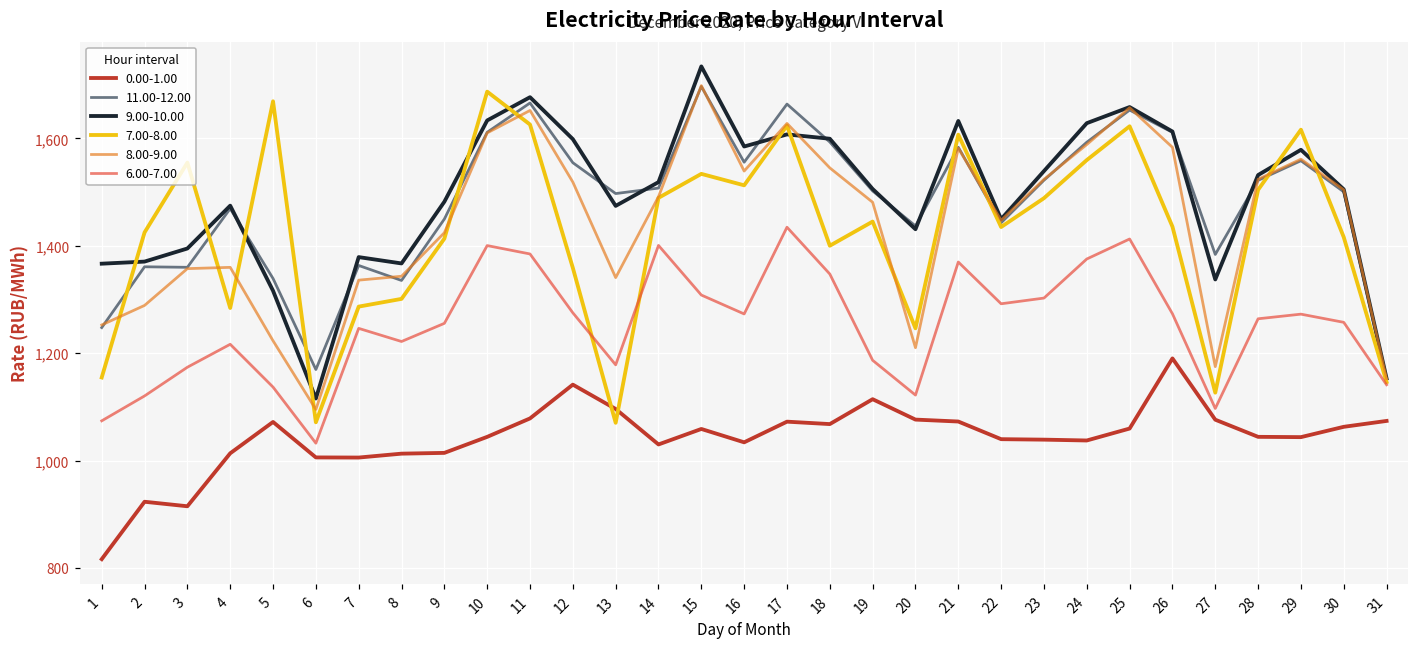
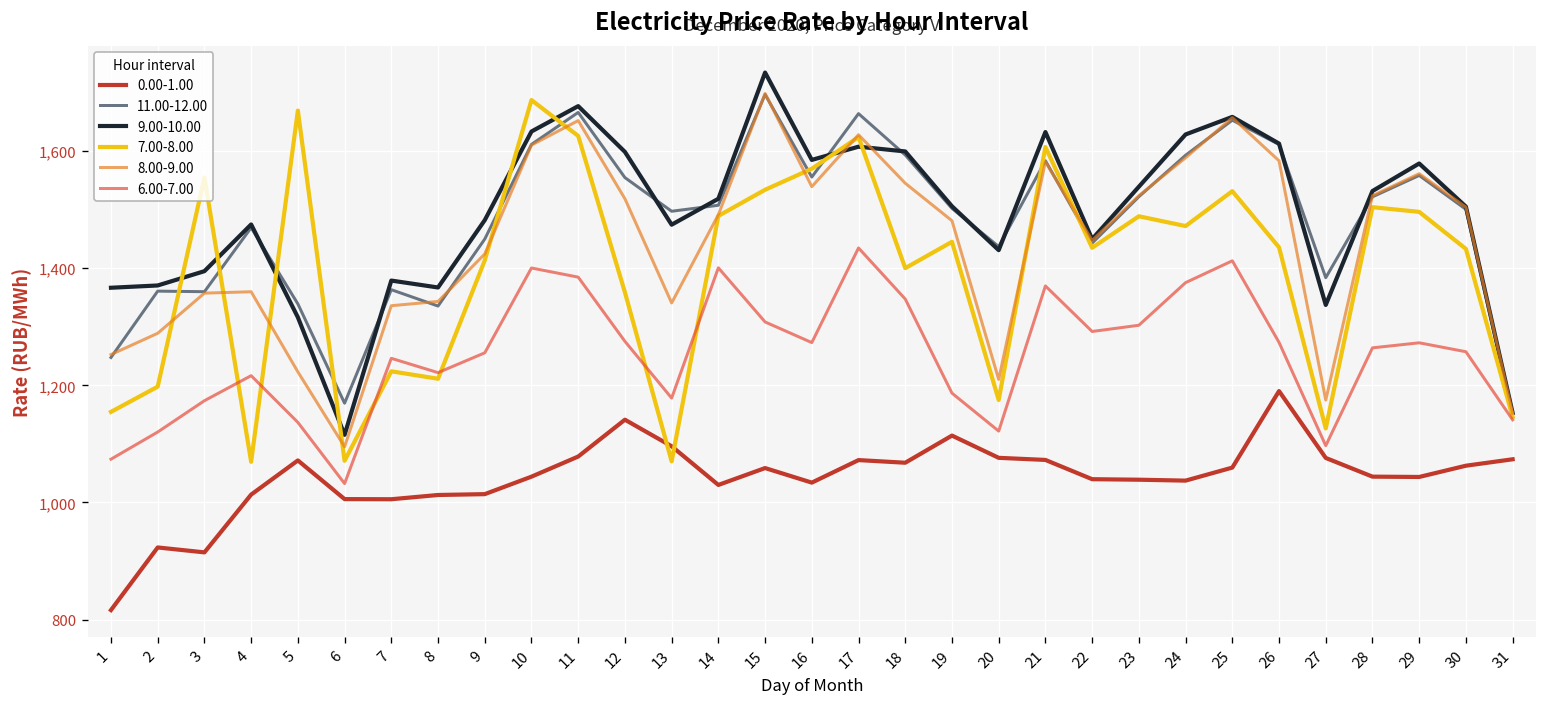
  {
    "7.00-8.00": {
      "1": "1,150",
-     "2": "1,420",
-     "4": "1,280",
+     "2": "1,200",
+     "4": "1,070",
      "5": "1,670",
      "6": "1,070",
-     "7": "1,290",
-     "8": "1,300",
+     "7": "1,220",
+     "8": "1,210",
      "9": "1,410",
      "10": "1,690",
      "11": "1,630",
      "12": "1,360",
      "13": "1,070",
      "15": "1,530",
-     "16": "1,510",
+     "16": "1,570",
      "18": "1,400",
      "19": "1,450",
-     "20": "1,250",
+     "20": "1,180",
      "21": "1,610",
      "22": "1,430",
      "23": "1,490",
-     "24": "1,560",
-     "25": "1,620",
+     "24": "1,470",
+     "25": "1,530",
      "26": "1,440",
      "27": "1,130",
      "28": "1,500",
-     "29": "1,620",
-     "30": "1,420"
+     "29": "1,500",
+     "30": "1,430"
    }
  }
